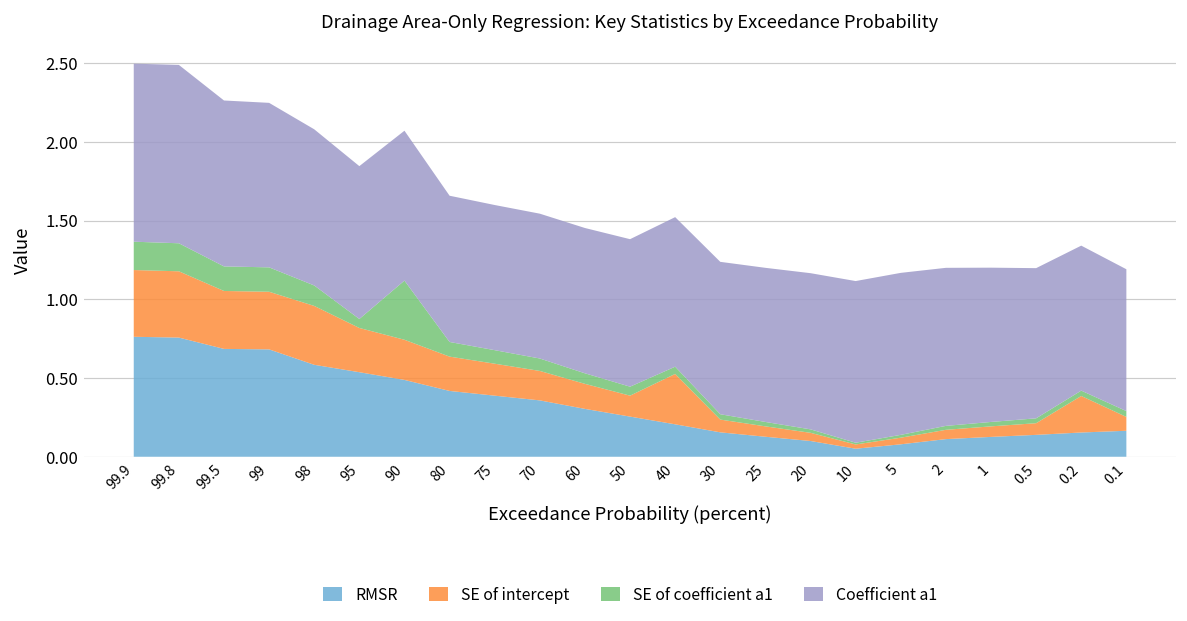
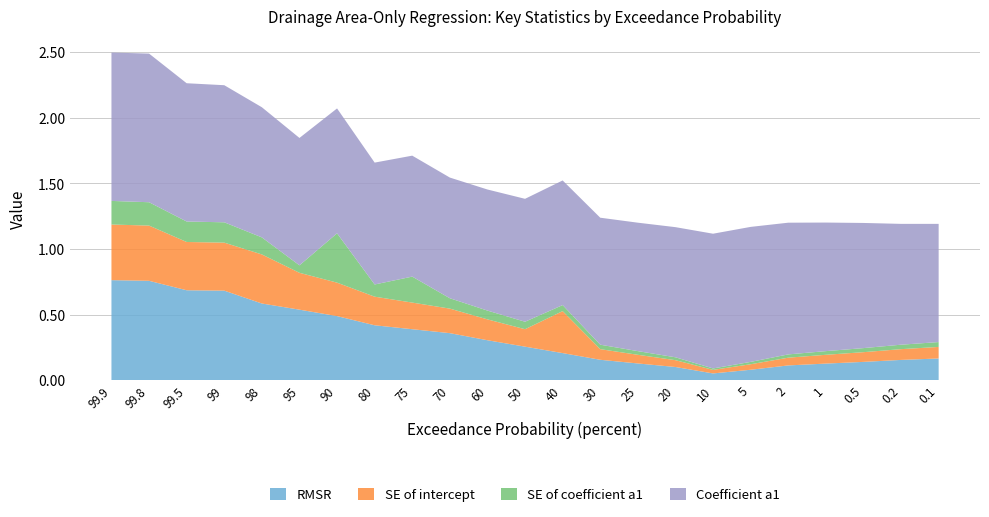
  {
    "SE of intercept": {
      "99.9": 0.42,
      "99.8": 0.42,
      "99.5": 0.37,
      "99": 0.37,
      "98": 0.37,
      "95": 0.28,
      "90": 0.26,
      "80": 0.22,
      "75": 0.20,
      "70": 0.19,
      "60": 0.16,
      "50": 0.13,
      "40": 0.32,
      "30": 0.08,
      "25": 0.07,
      "20": 0.05,
      "2": 0.06,
      "1": 0.07,
      "0.5": 0.07,
-     "0.2": 0.23,
+     "0.2": 0.08,
      "0.1": 0.09
    },
    "SE of coefficient a1": {
      "99.9": 0.18,
      "99.8": 0.18,
      "99.5": 0.16,
      "99": 0.16,
      "98": 0.13,
      "95": 0.06,
      "90": 0.38,
      "80": 0.09,
-     "75": 0.09,
+     "75": 0.20,
      "70": 0.08,
      "60": 0.07,
      "50": 0.06,
      "40": 0.05,
      "30": 0.03,
      "25": 0.03,
      "20": 0.02,
      "2": 0.02,
      "1": 0.03,
      "0.5": 0.03,
      "0.2": 0.03,
      "0.1": 0.04
    }
  }
